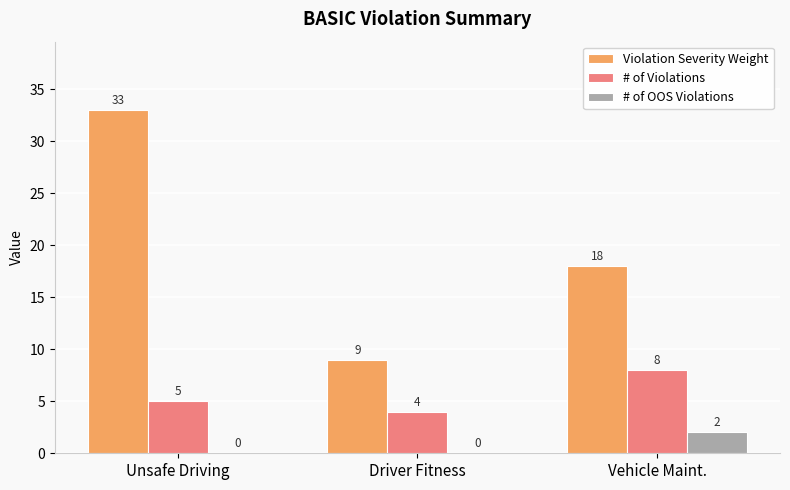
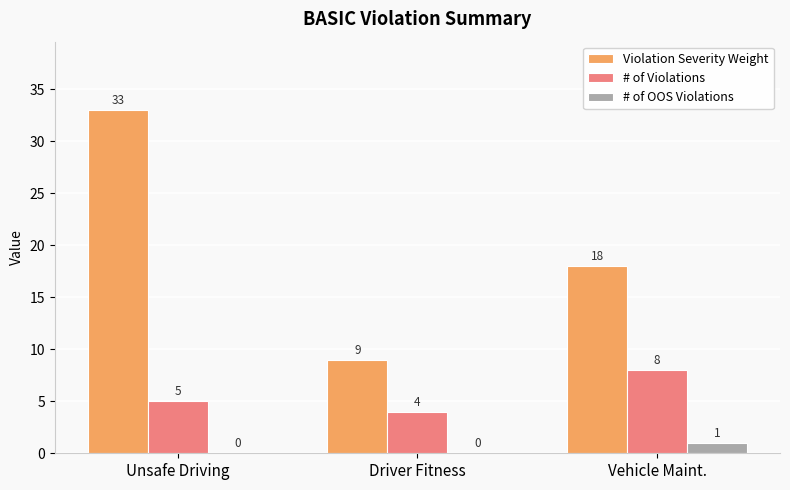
  {
    "# of OOS Violations": {
      "Unsafe Driving": 0,
      "Driver Fitness": 0,
-     "Vehicle Maint.": 2
+     "Vehicle Maint.": 1
    }
  }
